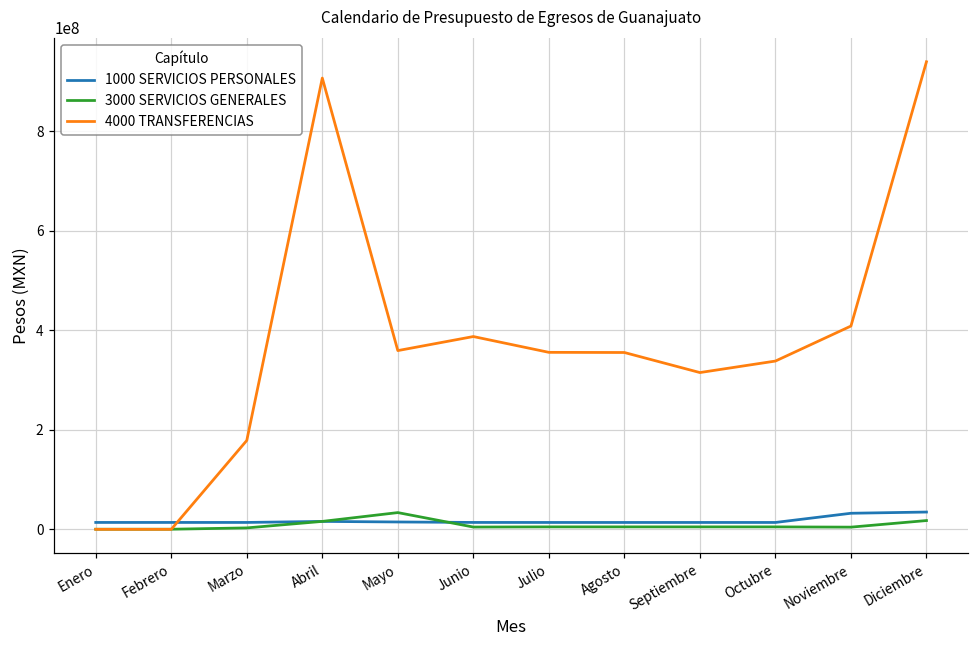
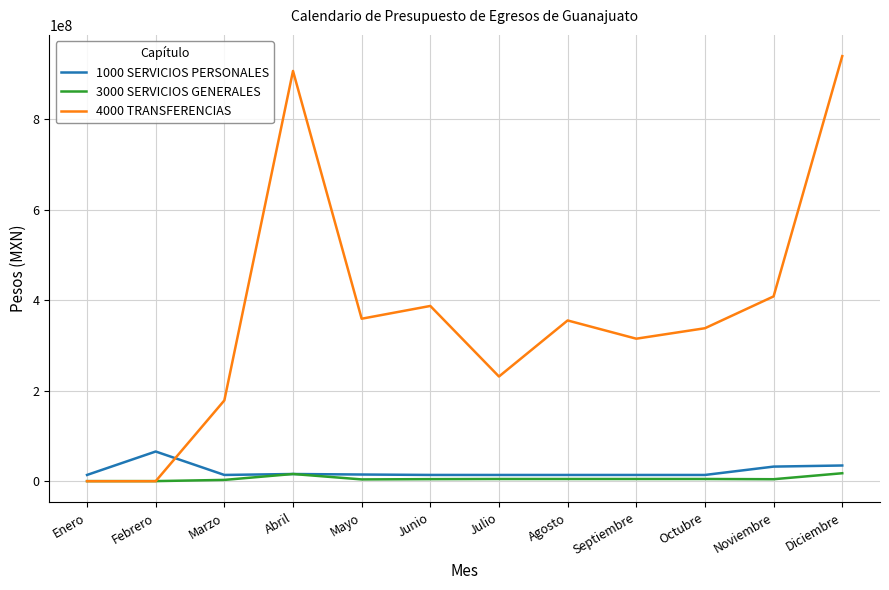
  {
    "1000 SERVICIOS PERSONALES": {
      "Enero": 10000000,
-     "Febrero": 10000000,
+     "Febrero": 70000000,
      "Marzo": 10000000,
      "Mayo": 10000000,
      "Junio": 10000000,
      "Julio": 10000000,
      "Agosto": 10000000,
      "Septiembre": 10000000,
      "Octubre": 10000000,
      "Noviembre": 30000000,
      "Diciembre": 30000000
    },
    "3000 SERVICIOS GENERALES": {
      "Marzo": 0,
-     "Mayo": 30000000,
+     "Mayo": 0,
      "Junio": 0,
      "Julio": 0,
      "Agosto": 0,
      "Septiembre": 0,
      "Octubre": 0,
      "Noviembre": 0,
      "Diciembre": 20000000
    },
    "4000 TRANSFERENCIAS": {
      "Marzo": 180000000,
      "Abril": 910000000,
      "Mayo": 360000000,
      "Junio": 390000000,
-     "Julio": 360000000,
+     "Julio": 230000000,
      "Agosto": 360000000,
      "Septiembre": 310000000,
      "Octubre": 340000000,
      "Noviembre": 410000000,
      "Diciembre": 940000000
    }
  }
